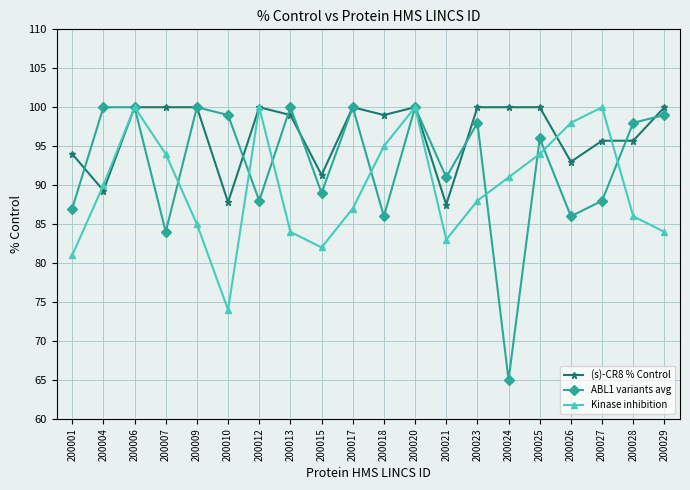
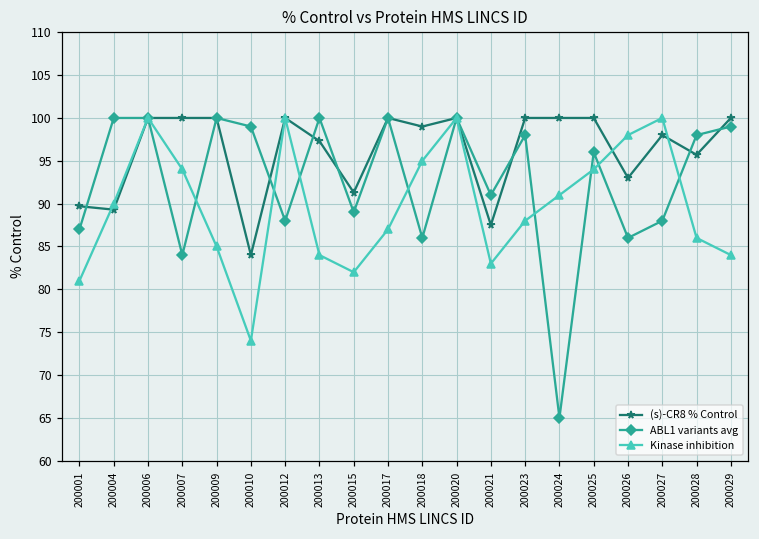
  {
    "(s)-CR8 % Control": {
-     "200001": 94,
+     "200001": 90,
      "200004": 89,
      "200007": 100,
-     "200010": 88,
-     "200013": 99,
+     "200010": 84,
+     "200013": 97,
      "200015": 91,
      "200018": 99,
      "200021": 88,
      "200023": 100,
      "200024": 100,
      "200025": 100,
      "200026": 93,
-     "200027": 96,
+     "200027": 98,
      "200028": 96,
      "200029": 100
    }
  }
